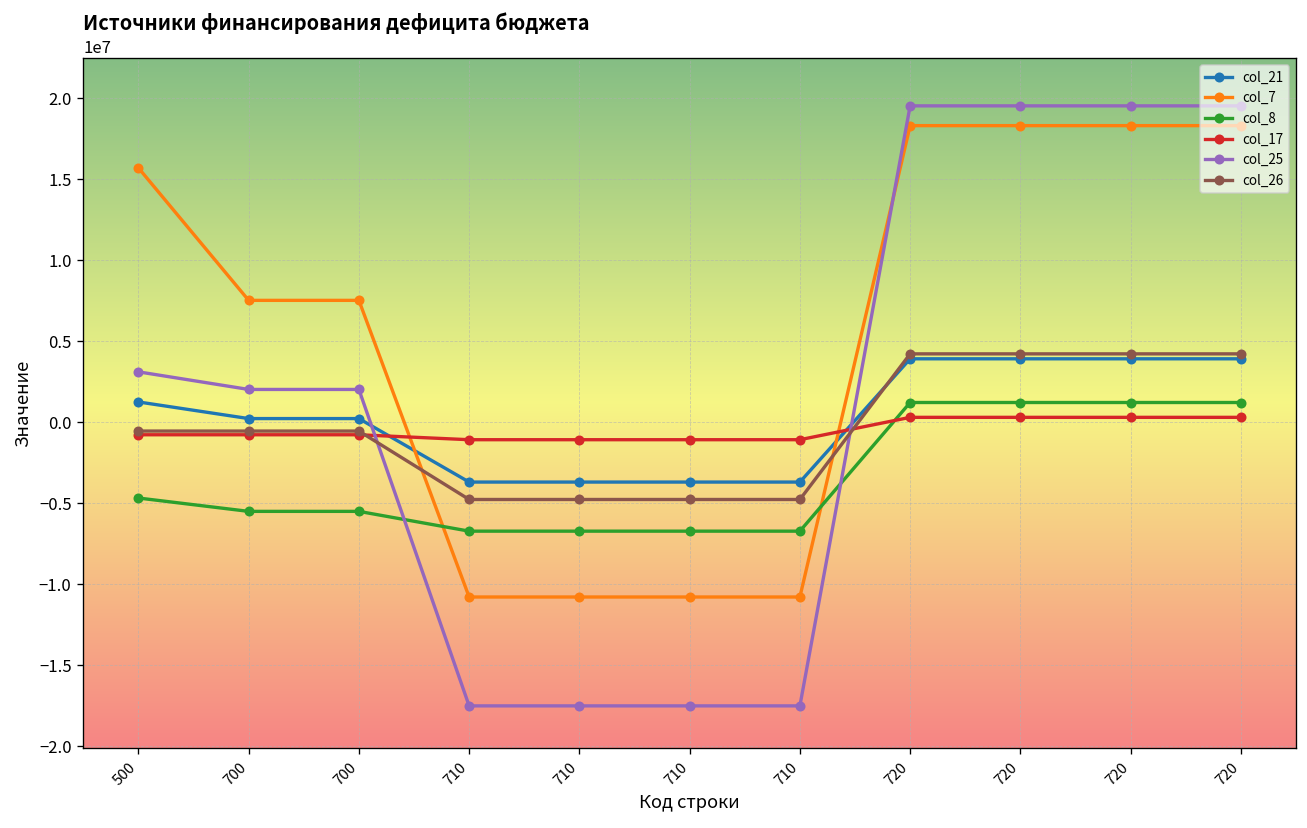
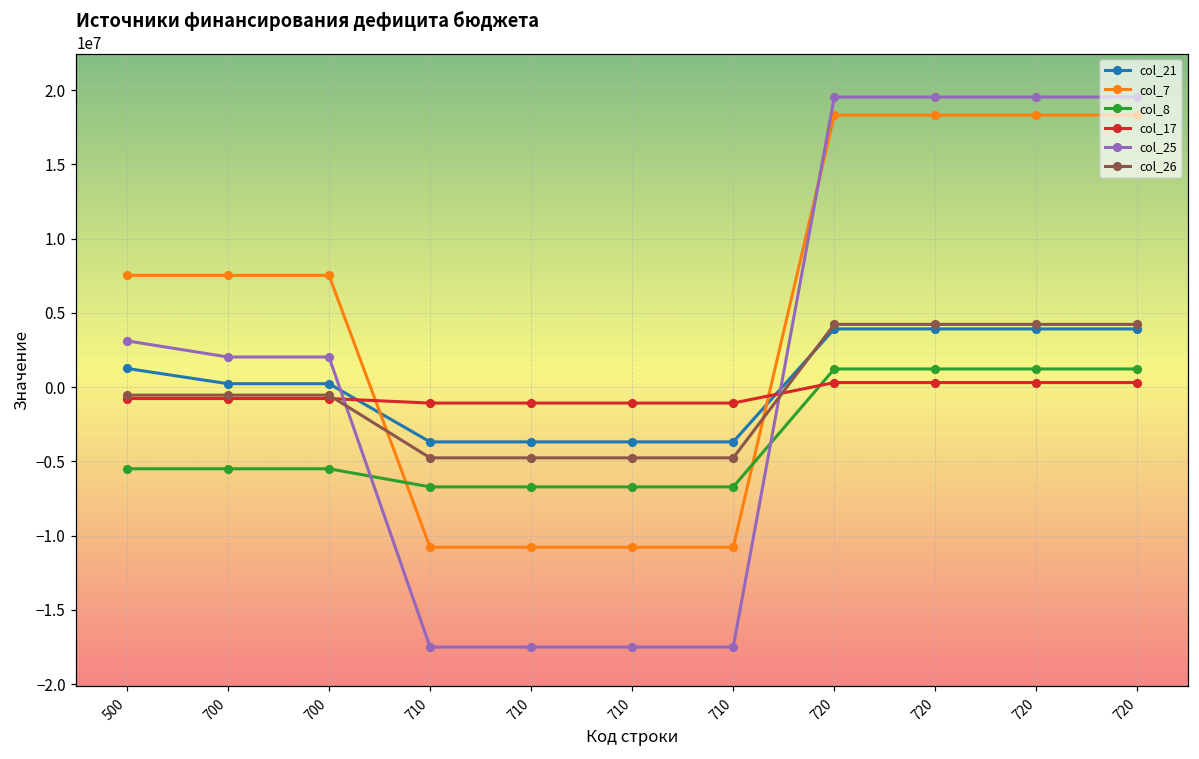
  {
    "col_21": {
      "500": 1300000
    },
    "col_7": {
-     "500": 15700000
+     "500": 7500000
    },
    "col_8": {
-     "500": -4700000
+     "500": -5500000
    },
    "col_17": {
      "500": -800000
    },
    "col_25": {
      "500": 3100000
    },
    "col_26": {
      "500": -500000
    }
  }
